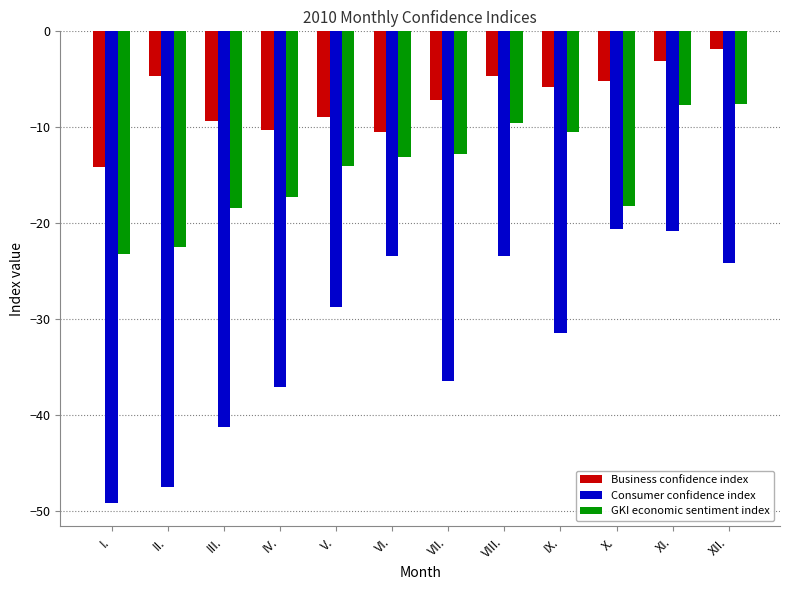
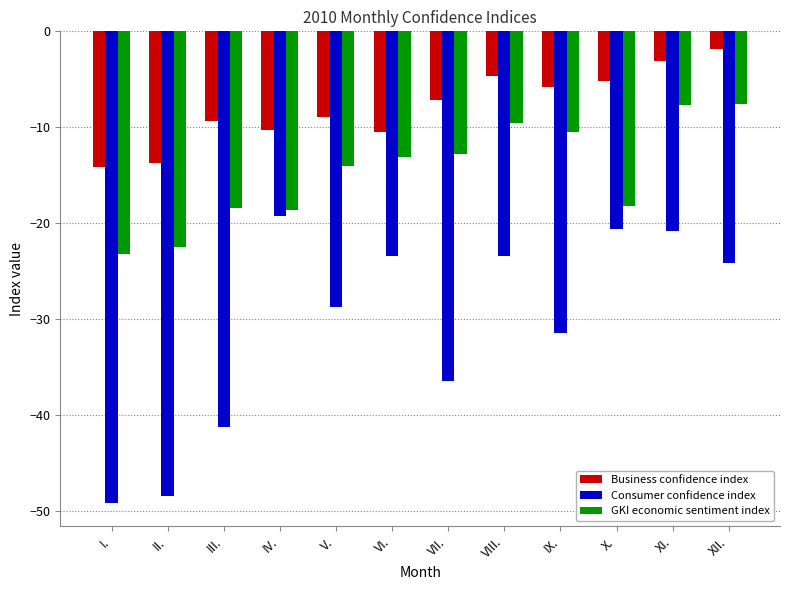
  {
    "Business confidence index": {
      "I.": -14,
-     "II.": -5,
+     "II.": -14,
      "III.": -9,
      "IV.": -10,
      "V.": -9,
      "VI.": -11,
      "VII.": -7,
      "VIII.": -5,
      "IX.": -6,
      "X.": -5,
      "XI.": -3,
      "XII.": -2
    },
    "Consumer confidence index": {
      "I.": -49,
-     "II.": -47.5,
+     "II.": -48.4,
      "III.": -41,
-     "IV.": -37,
+     "IV.": -19,
      "V.": -29,
      "VI.": -23,
      "VII.": -36,
      "VIII.": -23,
      "IX.": -31,
      "X.": -21,
      "XI.": -21,
      "XII.": -24
    },
    "GKI economic sentiment index": {
      "I.": -23,
      "II.": -23,
      "III.": -18,
-     "IV.": -17,
+     "IV.": -19,
      "V.": -14,
      "VI.": -13,
      "VII.": -13,
      "VIII.": -10,
      "IX.": -11,
      "X.": -18,
      "XI.": -8,
      "XII.": -8
    }
  }
